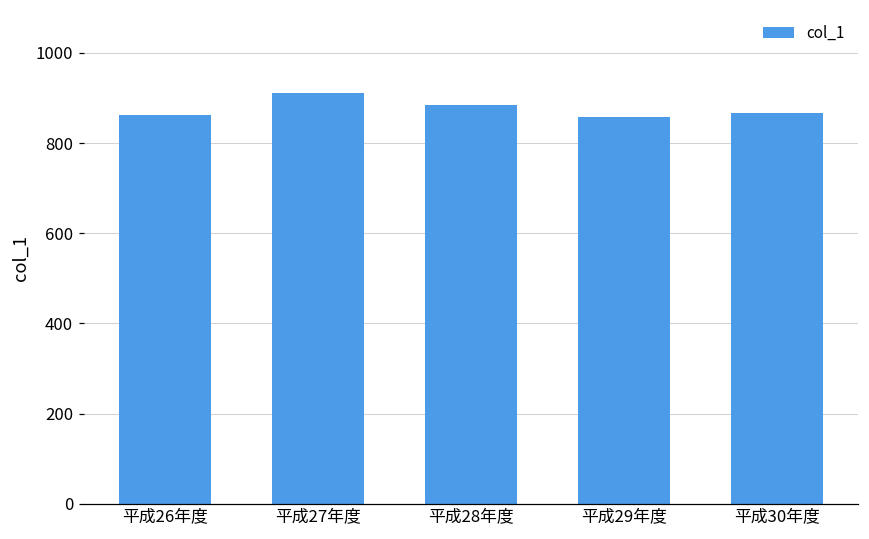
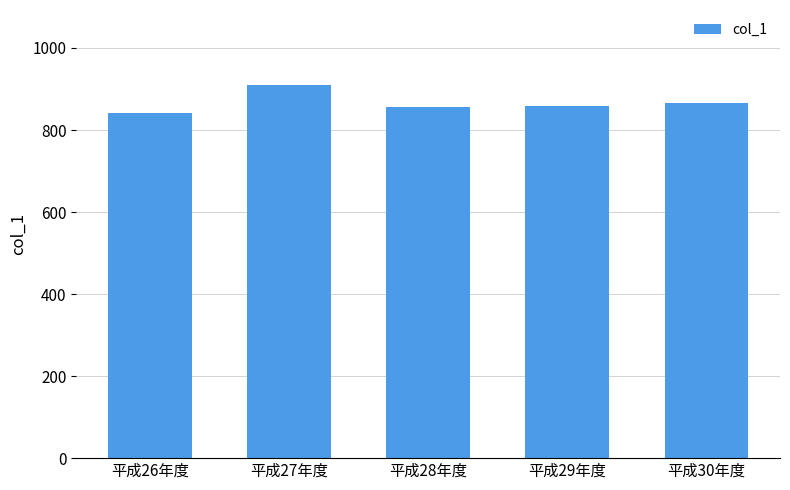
  {
-   "平成26年度": 860,
+   "平成26年度": 840,
    "平成27年度": 910,
-   "平成28年度": 880,
+   "平成28年度": 860,
    "平成29年度": 860,
    "平成30年度": 870
  }
